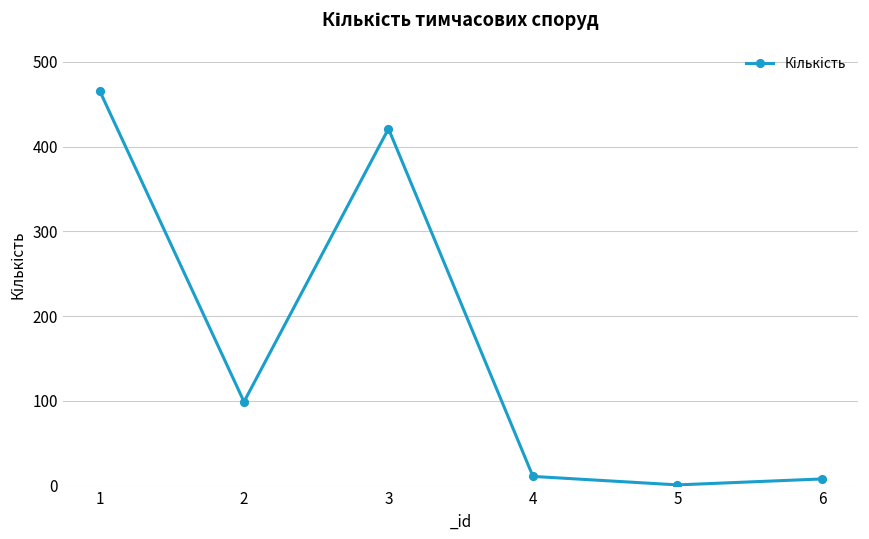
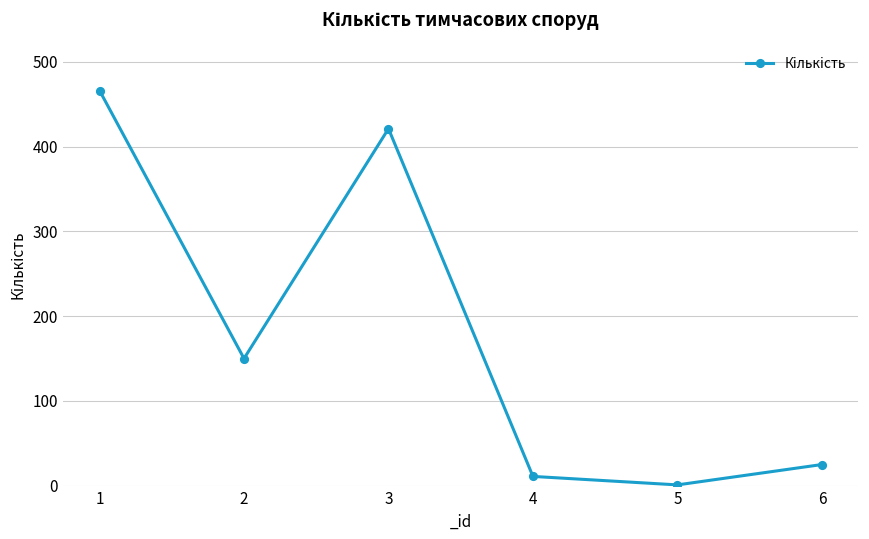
  {
    "1": 470,
-   "2": 100,
+   "2": 150,
    "3": 420,
    "4": 10,
    "5": 0,
-   "6": 10
+   "6": 30
  }
